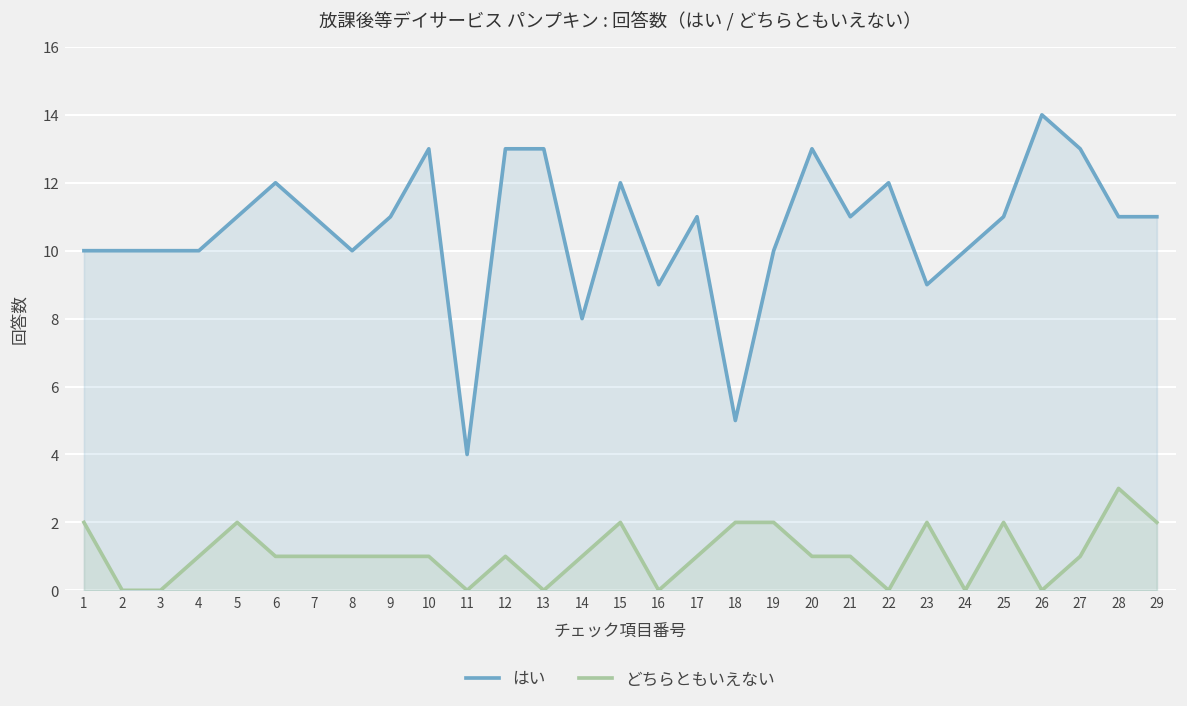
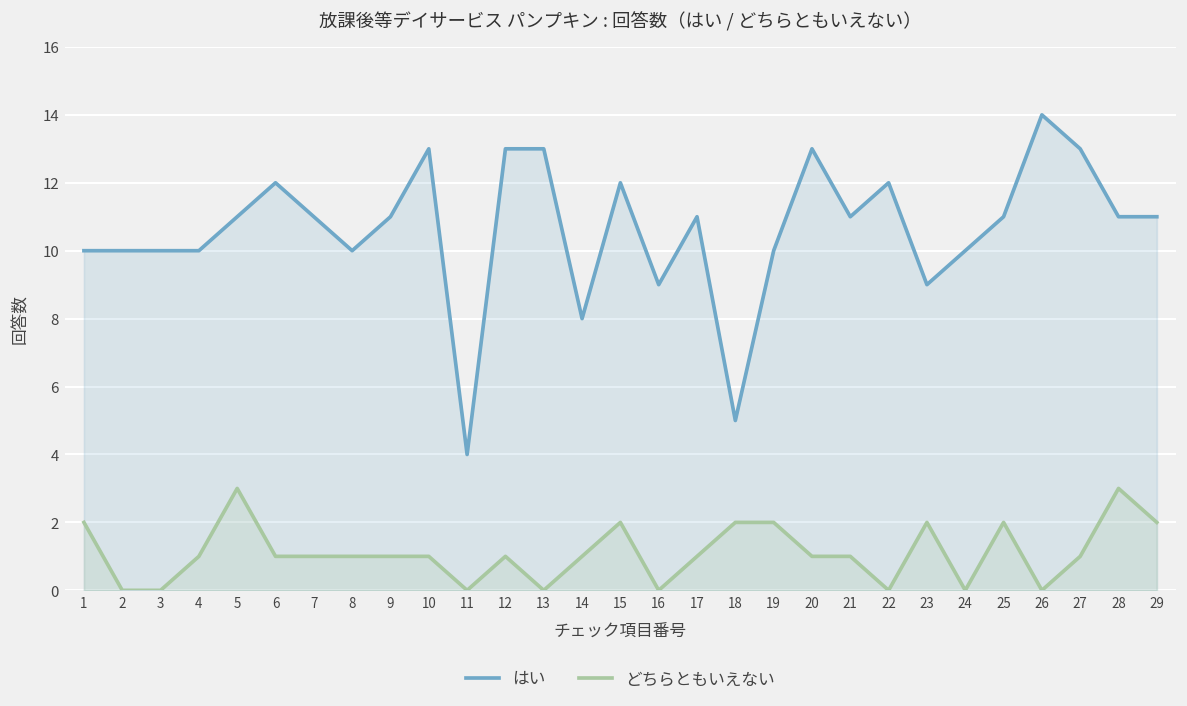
  {
    "はい": {
      "1": 10,
      "2": 10,
      "3": 10,
      "4": 10,
      "5": 11,
      "6": 12,
      "7": 11,
      "8": 10,
      "9": 11,
      "10": 13,
      "11": 4,
      "12": 13,
      "13": 13,
      "14": 8,
      "15": 12,
      "16": 9,
      "17": 11,
      "18": 5,
      "19": 10,
      "20": 13,
      "21": 11,
      "22": 12,
      "23": 9,
      "24": 10,
      "25": 11,
      "26": 14,
      "27": 13,
      "28": 11,
      "29": 11
    },
    "どちらともいえない": {
      "1": 2,
      "2": 0,
      "3": 0,
      "4": 1,
-     "5": 2,
+     "5": 3,
      "6": 1,
      "7": 1,
      "8": 1,
      "9": 1,
      "10": 1,
      "11": 0,
      "12": 1,
      "13": 0,
      "14": 1,
      "15": 2,
      "16": 0,
      "17": 1,
      "18": 2,
      "19": 2,
      "20": 1,
      "21": 1,
      "22": 0,
      "23": 2,
      "24": 0,
      "25": 2,
      "26": 0,
      "27": 1,
      "28": 3,
      "29": 2
    }
  }
